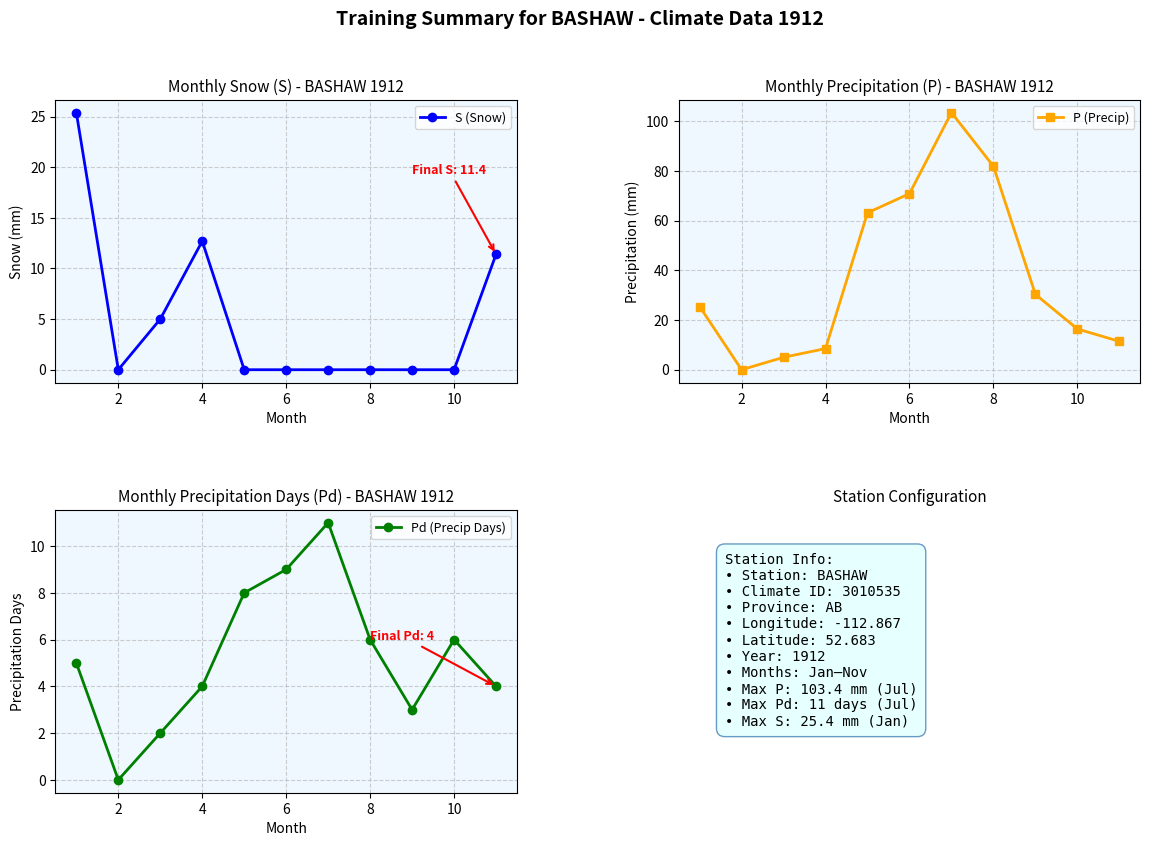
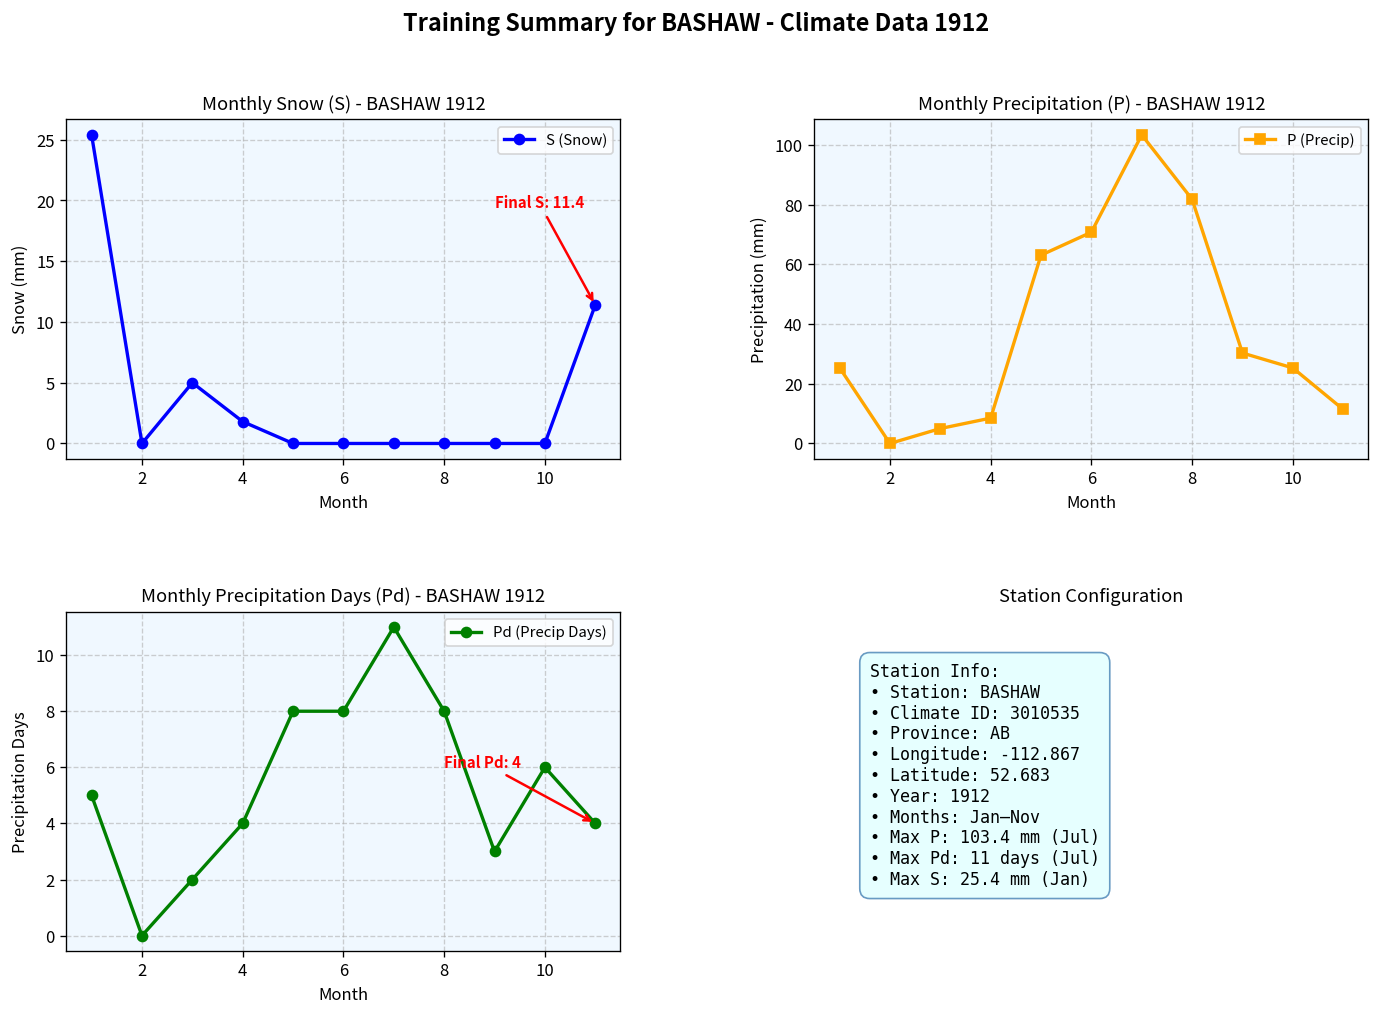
  {
    "Monthly Snow (S) - BASHAW 1912": {
      "2": 0.0,
-     "4": 12.7,
+     "4": 1.8,
      "6": 0.0,
      "8": 0.0,
      "10": 0.0
    },
    "Monthly Precipitation (P) - BASHAW 1912": {
      "2": 0,
      "4": 9,
      "6": 71,
      "8": 82,
-     "10": 16
+     "10": 25
    },
    "Monthly Precipitation Days (Pd) - BASHAW 1912": {
      "2": 0,
      "4": 4,
-     "6": 9,
-     "8": 6
+     "6": 8,
+     "8": 8
    }
  }
